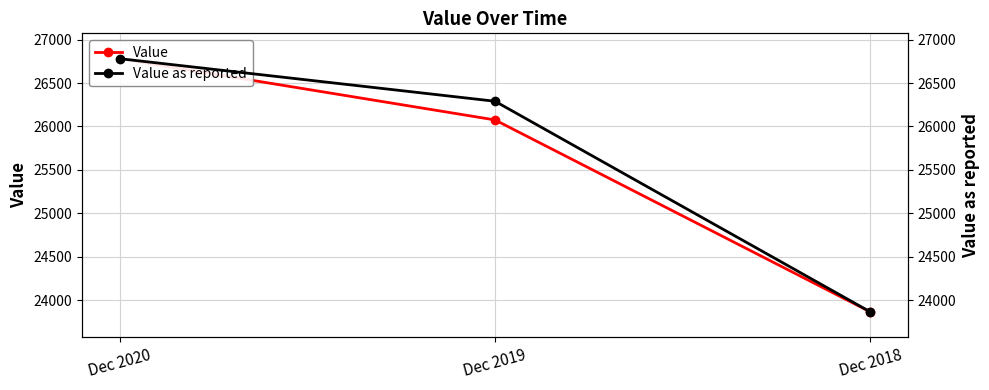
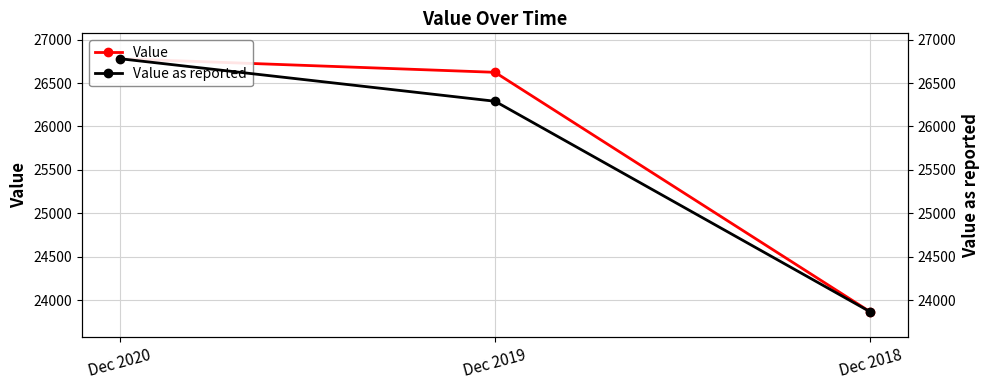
  {
    "Value": {
-     "Dec 2019": 26100,
+     "Dec 2019": 26600,
      "Dec 2018": 23900
    },
    "Value as reported": {
      "Dec 2019": 26300,
      "Dec 2018": 23900
    }
  }
